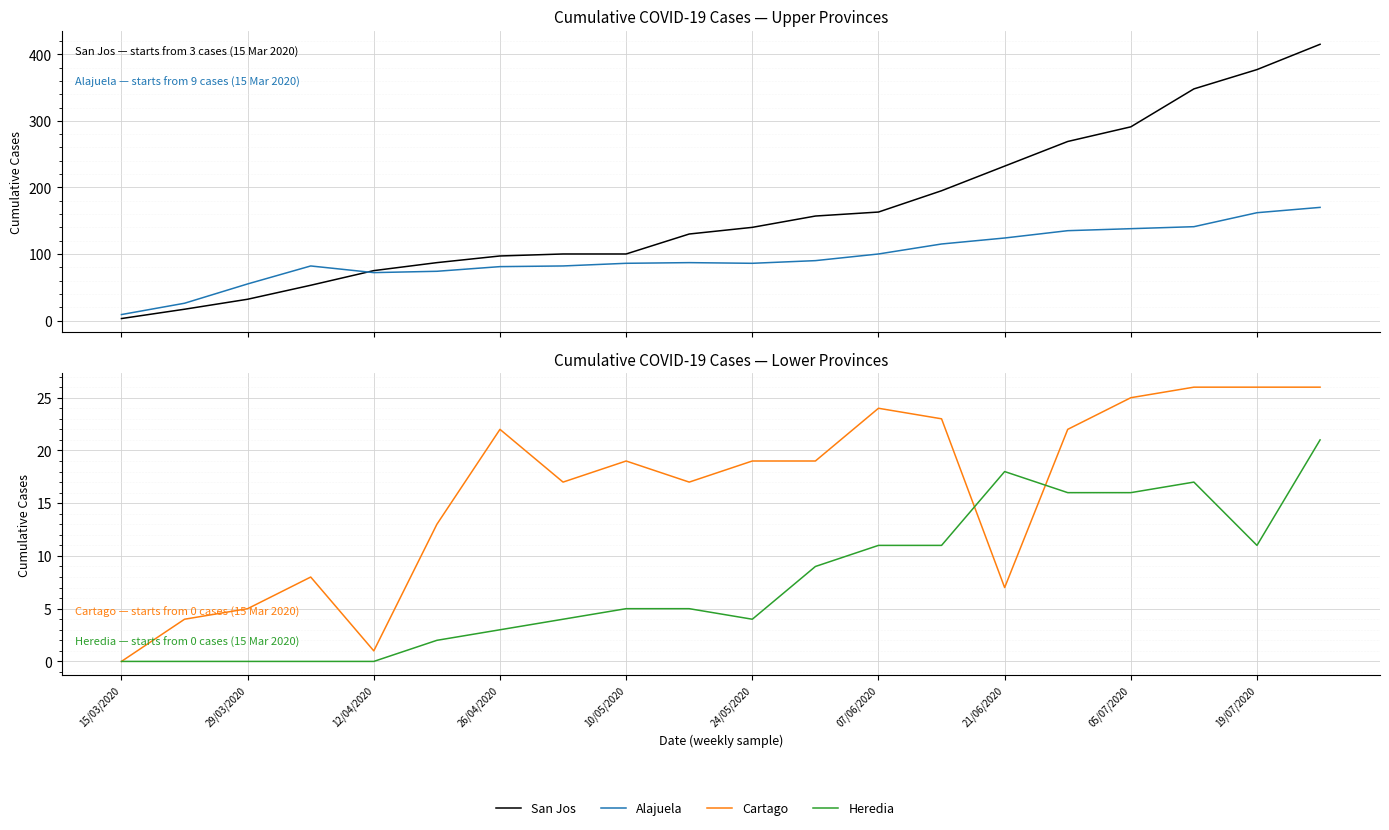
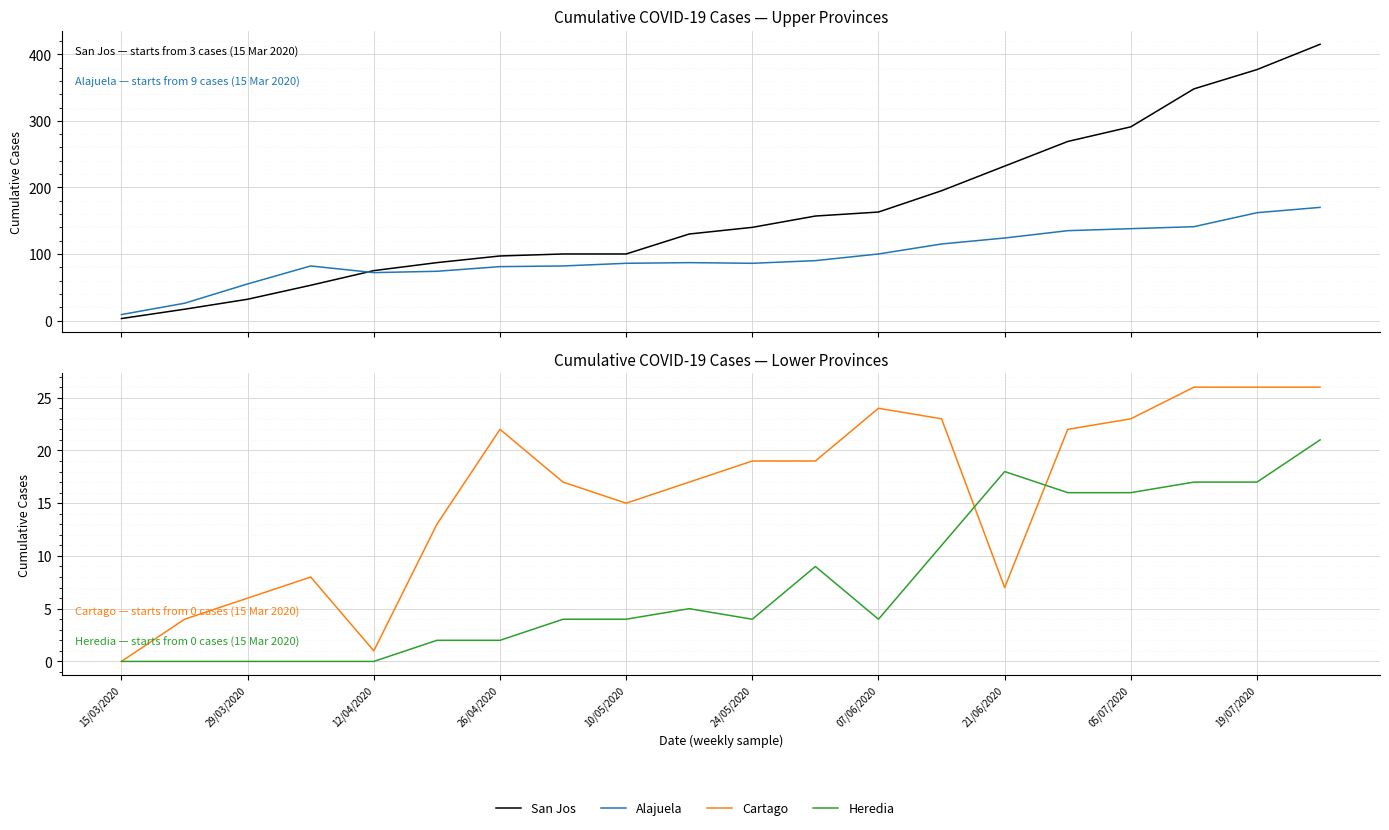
  {
    "Cumulative COVID-19 Cases — Lower Provinces": {
      "Cartago": {
-       "29/03/2020": 5,
+       "29/03/2020": 6,
        "12/04/2020": 1,
        "26/04/2020": 22,
-       "10/05/2020": 19,
+       "10/05/2020": 15,
        "24/05/2020": 19,
        "07/06/2020": 24,
        "21/06/2020": 7,
-       "05/07/2020": 25,
+       "05/07/2020": 23,
        "19/07/2020": 26
      },
      "Heredia": {
        "12/04/2020": 0,
-       "26/04/2020": 3,
-       "10/05/2020": 5,
+       "26/04/2020": 2,
+       "10/05/2020": 4,
        "24/05/2020": 4,
-       "07/06/2020": 11,
+       "07/06/2020": 4,
        "21/06/2020": 18,
        "05/07/2020": 16,
-       "19/07/2020": 11
+       "19/07/2020": 17
      }
    }
  }
